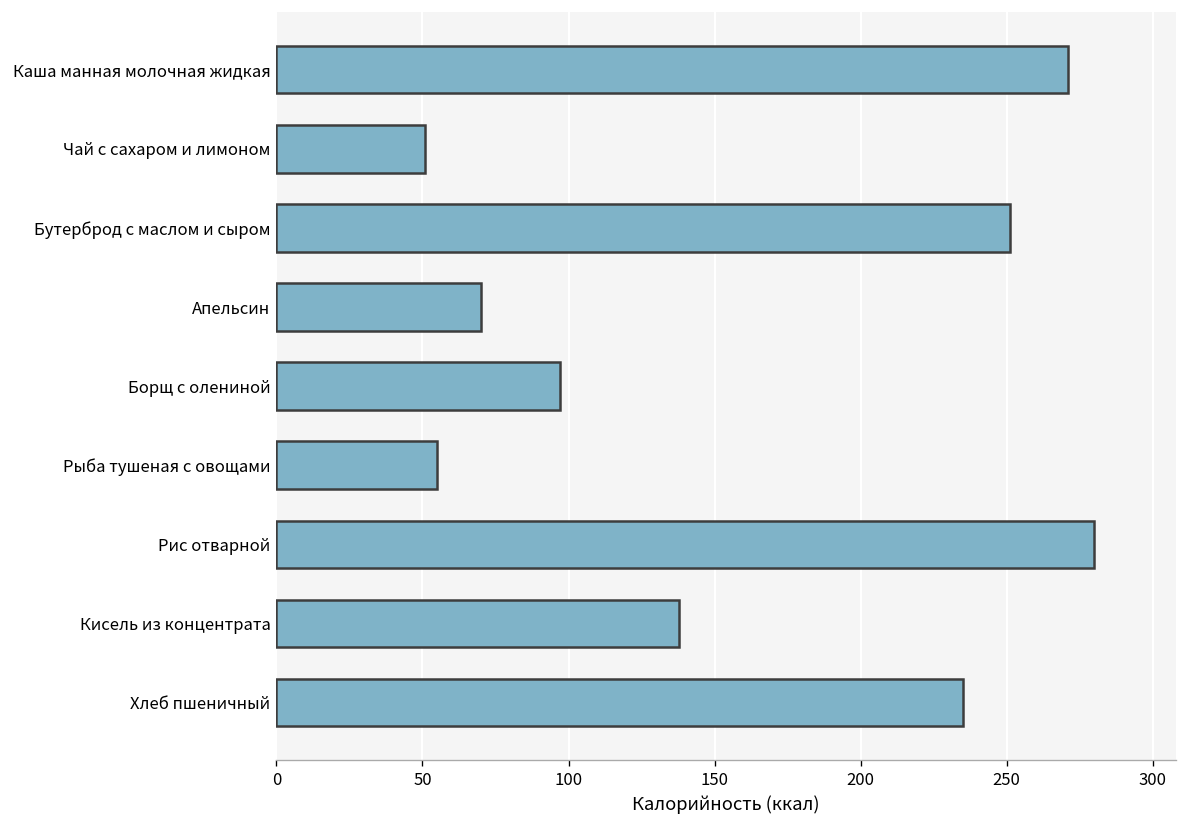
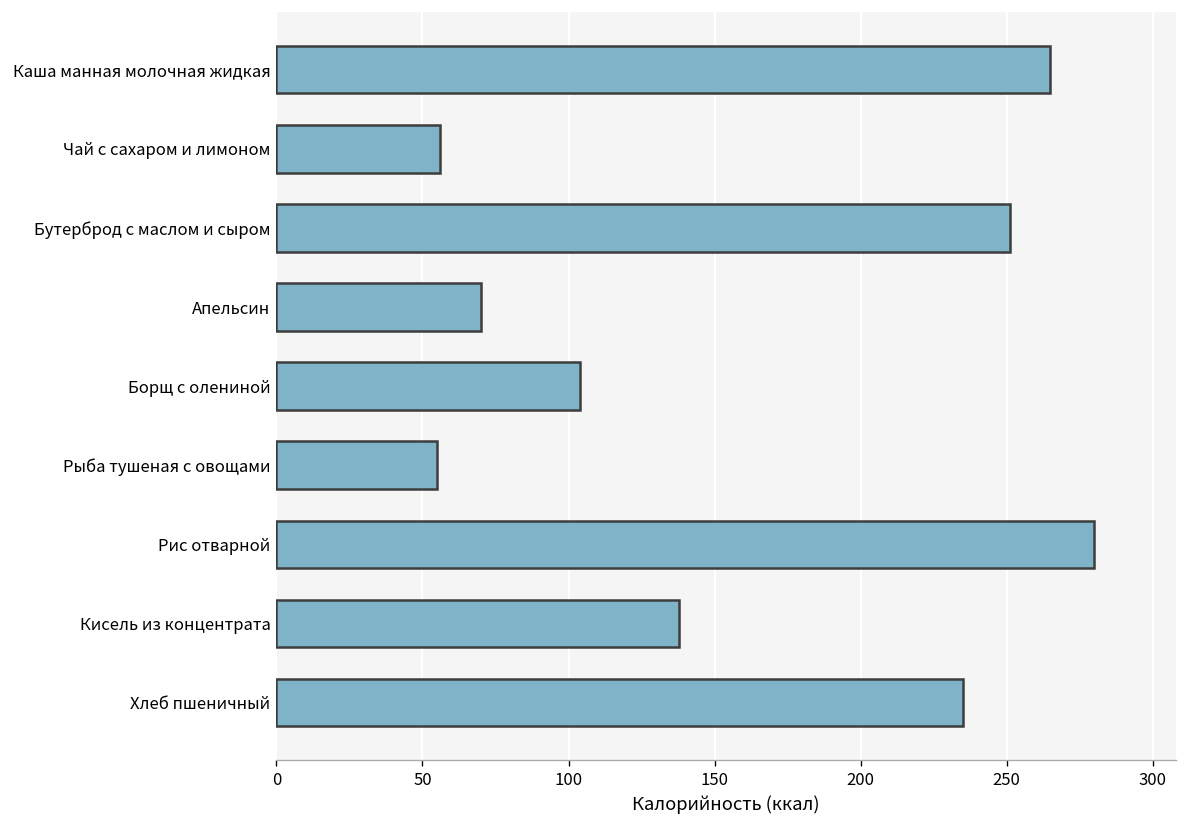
  {
-   "Каша манная молочная жидкая": 271,
-   "Чай с сахаром и лимоном": 51,
+   "Каша манная молочная жидкая": 265,
+   "Чай с сахаром и лимоном": 56,
    "Бутерброд с маслом и сыром": 251,
    "Апельсин": 70,
-   "Борщ с олениной": 97,
+   "Борщ с олениной": 104,
    "Рыба тушеная с овощами": 55,
    "Рис отварной": 280,
    "Кисель из концентрата": 138,
    "Хлеб пшеничный": 235
  }
